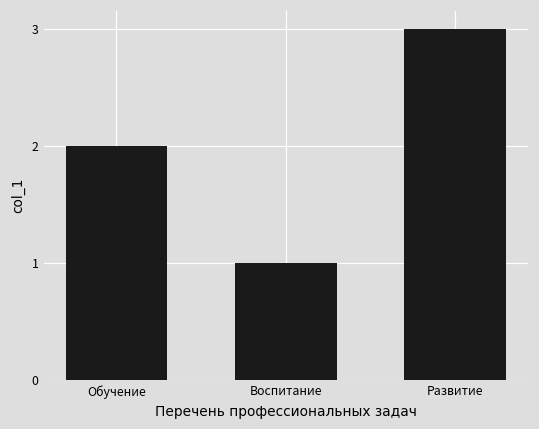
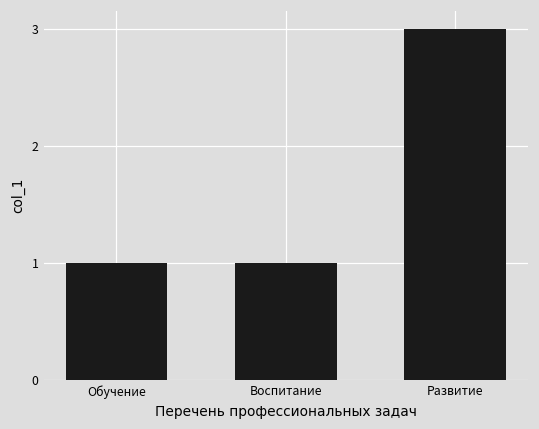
  {
-   "Обучение": 2,
+   "Обучение": 1,
    "Воспитание": 1,
    "Развитие": 3
  }
